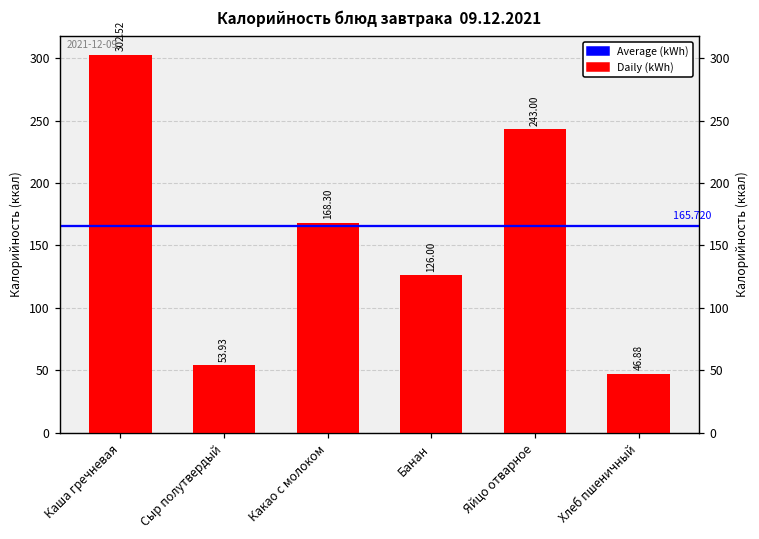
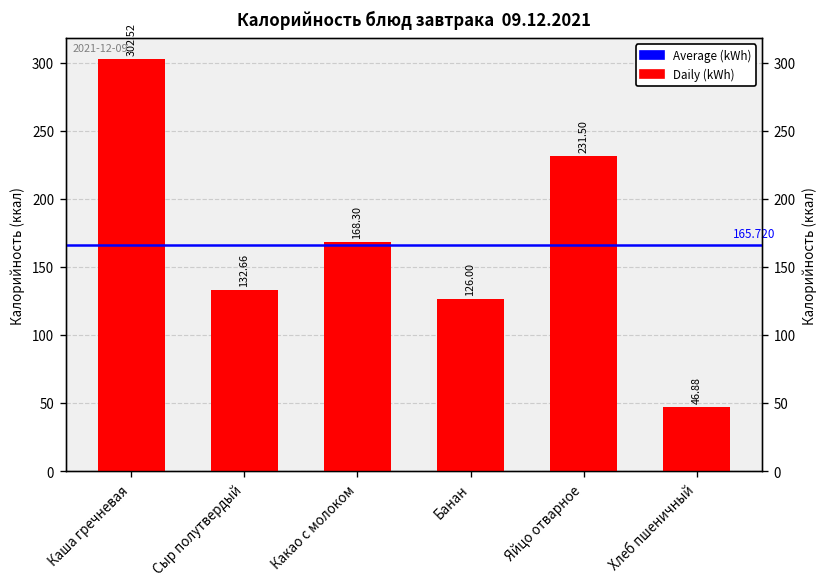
  {
    "Каша гречневая": 302.52,
-   "Сыр полутвердый": 53.93,
+   "Сыр полутвердый": 132.66,
    "Какао с молоком": 168.30,
    "Банан": 126.00,
-   "Яйцо отварное": 243.00,
+   "Яйцо отварное": 231.50,
    "Хлеб пшеничный": 46.88
  }
